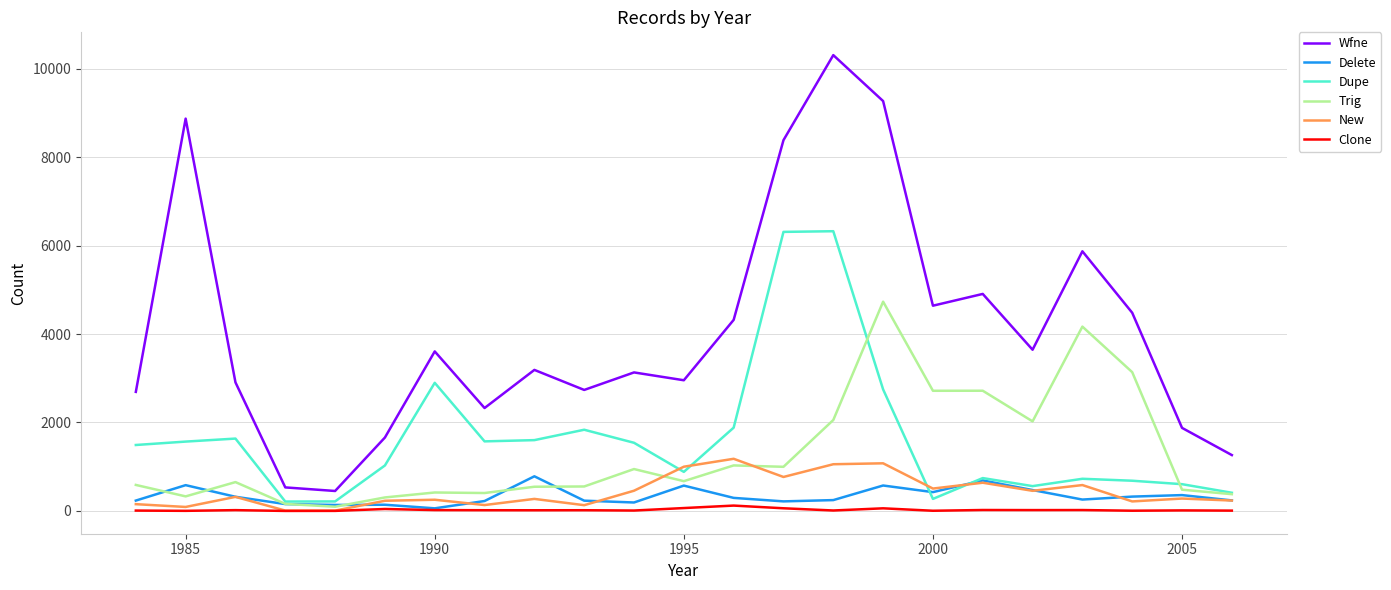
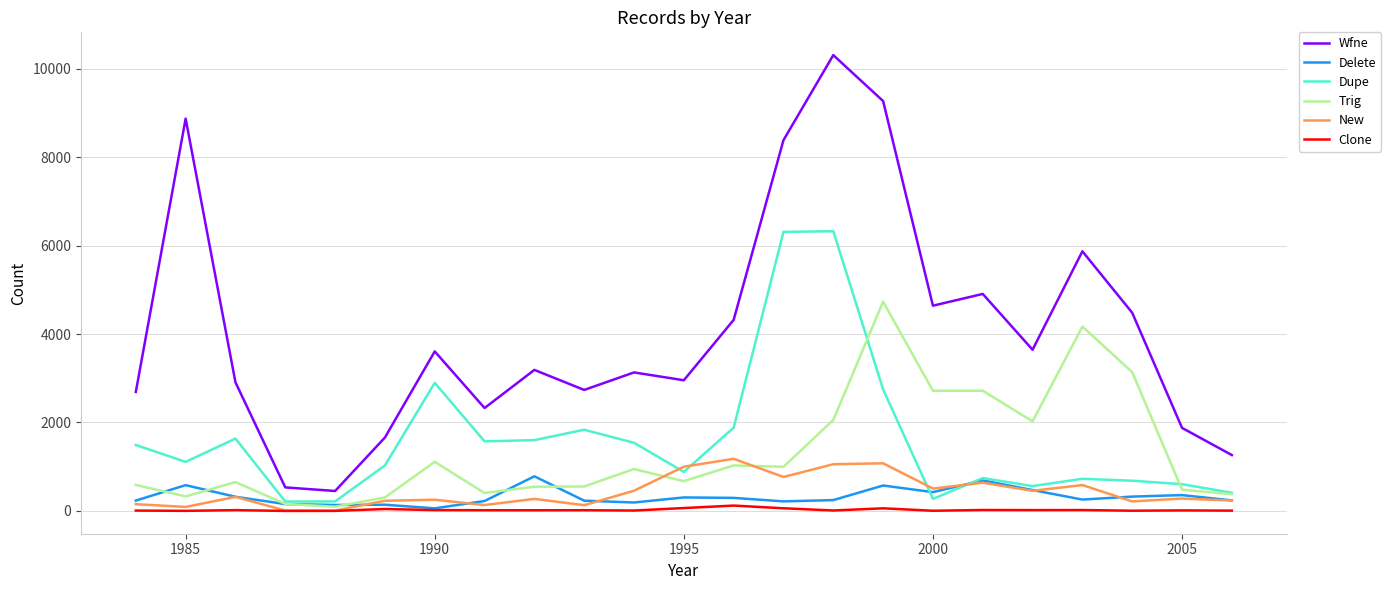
  {
    "Wfne": {
      "1985": 8900,
      "1990": 3600,
      "1995": 3000,
      "2000": 4600,
      "2005": 1900
    },
    "Delete": {
      "1985": 600,
-     "1995": 600,
+     "1995": 300,
      "2000": 400,
      "2005": 400
    },
    "Dupe": {
-     "1985": 1600,
+     "1985": 1100,
      "1990": 2900,
      "1995": 900,
      "2000": 300,
      "2005": 600
    },
    "Trig": {
      "1985": 300,
-     "1990": 400,
+     "1990": 1100,
      "1995": 700,
      "2000": 2700,
      "2005": 500
    },
    "New": {
      "1985": 100,
      "1990": 300,
      "1995": 1000,
      "2000": 500,
      "2005": 300
    },
    "Clone": {
      "1985": 0,
      "1995": 100,
      "2000": 0,
      "2005": 0
    }
  }
